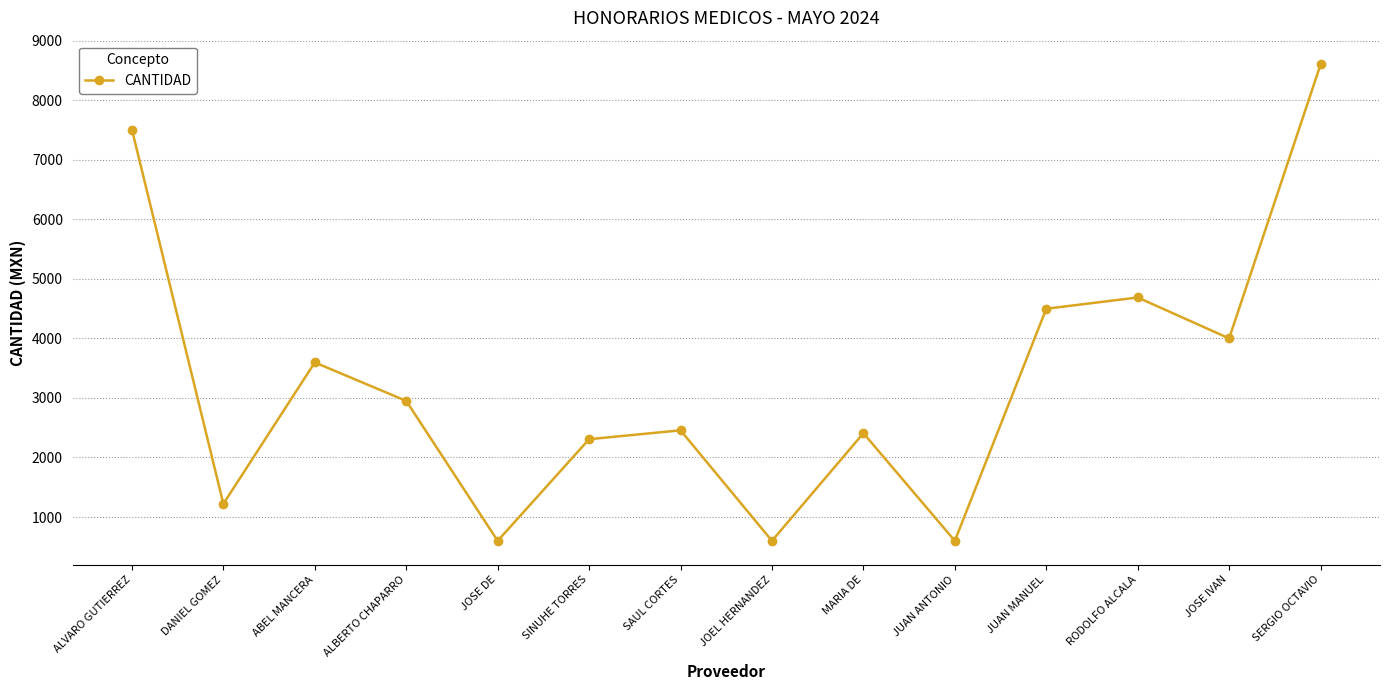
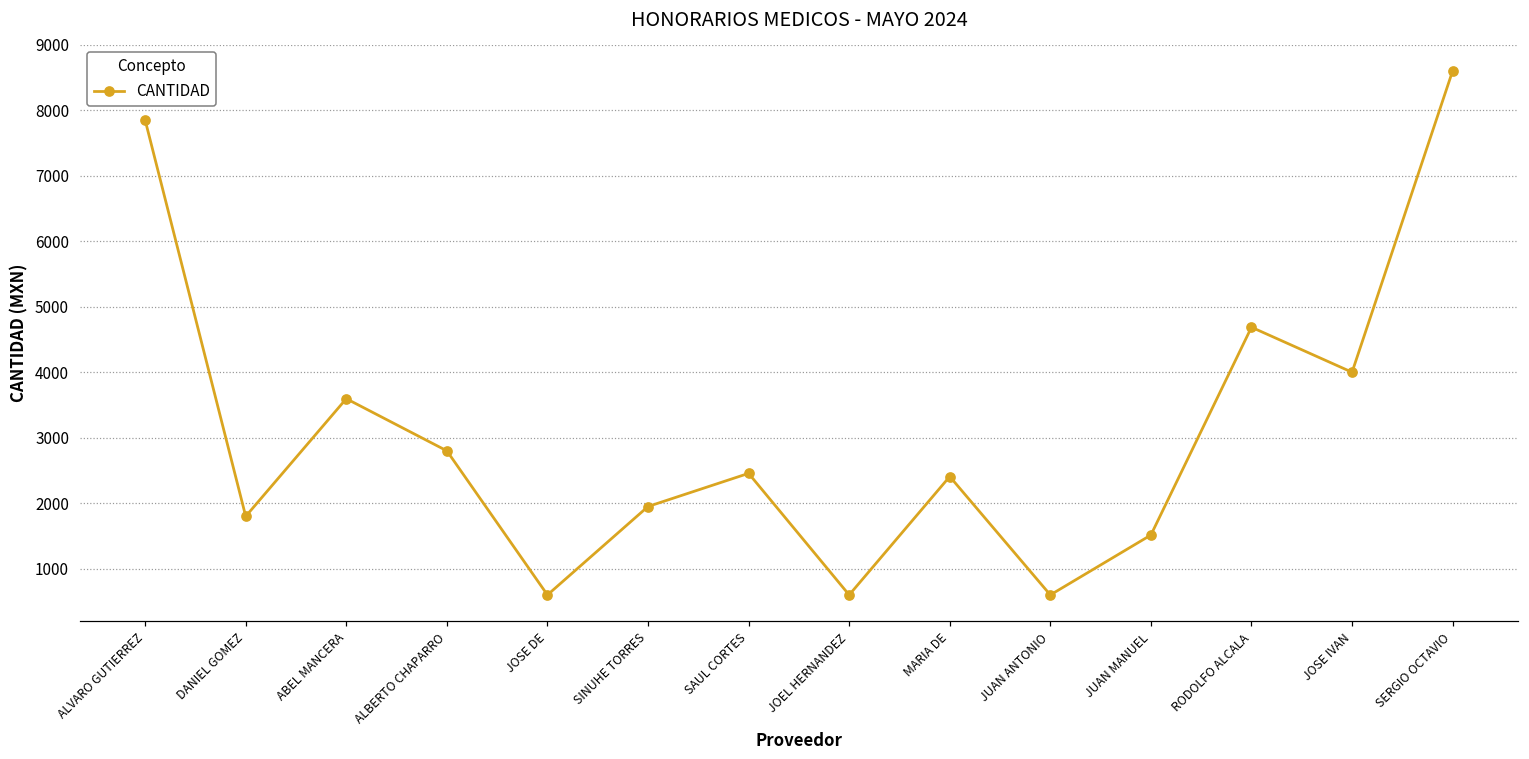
  {
-   "ALVARO GUTIERREZ": 7500,
-   "DANIEL GOMEZ": 1200,
+   "ALVARO GUTIERREZ": 7900,
+   "DANIEL GOMEZ": 1800,
    "ABEL MANCERA": 3600,
-   "ALBERTO CHAPARRO": 3000,
+   "ALBERTO CHAPARRO": 2800,
    "JOSE DE": 600,
-   "SINUHE TORRES": 2300,
+   "SINUHE TORRES": 2000,
    "SAUL CORTES": 2500,
    "JOEL HERNANDEZ": 600,
    "MARIA DE": 2400,
    "JUAN ANTONIO": 600,
-   "JUAN MANUEL": 4500,
+   "JUAN MANUEL": 1500,
    "RODOLFO ALCALA": 4700,
    "JOSE IVAN": 4000,
    "SERGIO OCTAVIO": 8600
  }
